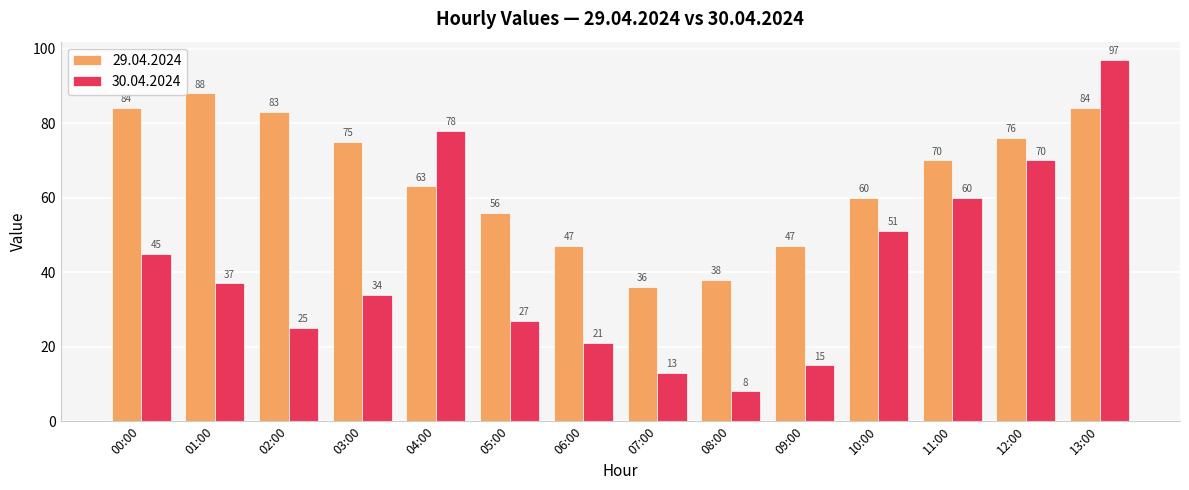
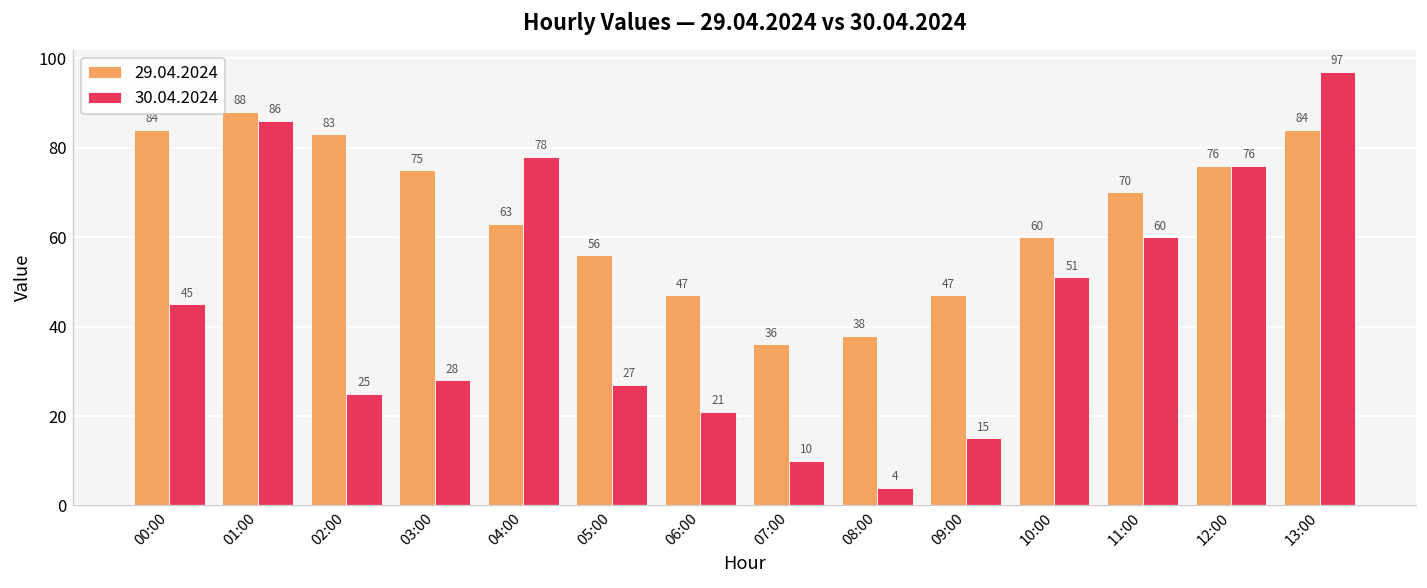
  {
    "29.04.2024": {
      "01:00": 88,
      "02:00": 83,
      "03:00": 75,
      "04:00": 63,
      "05:00": 56,
      "06:00": 47,
      "07:00": 36,
      "08:00": 38,
      "09:00": 47,
      "10:00": 60,
      "11:00": 70,
      "12:00": 76,
      "13:00": 84
    },
    "30.04.2024": {
      "00:00": 45,
-     "01:00": 37,
+     "01:00": 86,
      "02:00": 25,
-     "03:00": 34,
+     "03:00": 28,
      "04:00": 78,
      "05:00": 27,
      "06:00": 21,
-     "07:00": 13,
-     "08:00": 8,
+     "07:00": 10,
+     "08:00": 4,
      "09:00": 15,
      "10:00": 51,
      "11:00": 60,
-     "12:00": 70,
+     "12:00": 76,
      "13:00": 97
    }
  }
